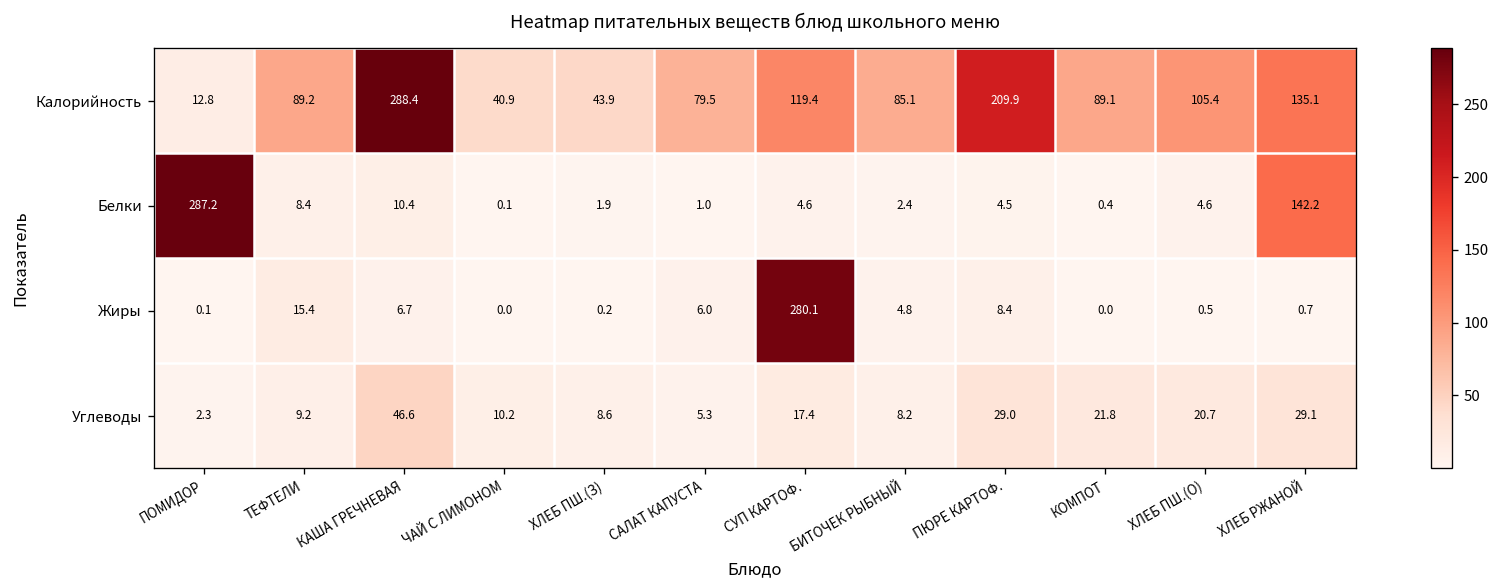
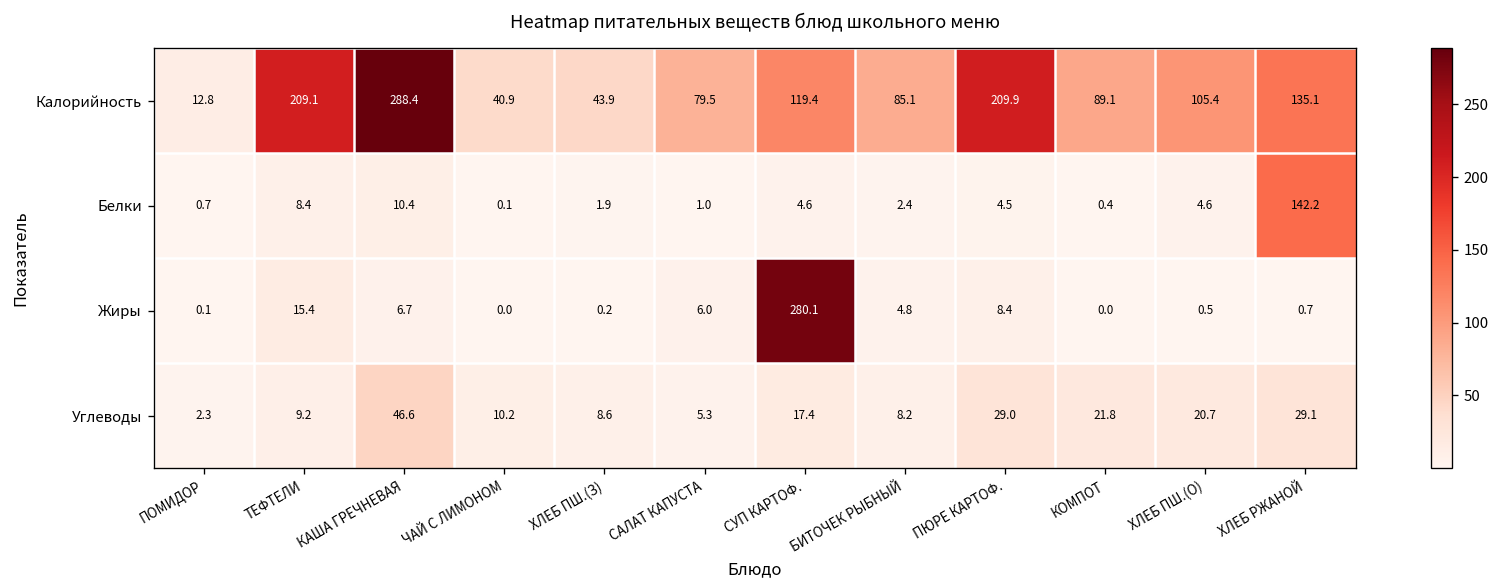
  {
    "Калорийность": {
      "ПОМИДОР": 12.8,
-     "ТЕФТЕЛИ": 89.2,
+     "ТЕФТЕЛИ": 209.1,
      "КАША ГРЕЧНЕВАЯ": 288.4,
      "ЧАЙ С ЛИМОНОМ": 40.9,
      "ХЛЕБ ПШ.(З)": 43.9,
      "САЛАТ КАПУСТА": 79.5,
      "СУП КАРТОФ.": 119.4,
      "БИТОЧЕК РЫБНЫЙ": 85.1,
      "ПЮРЕ КАРТОФ.": 209.9,
      "КОМПОТ": 89.1,
      "ХЛЕБ ПШ.(О)": 105.4,
      "ХЛЕБ РЖАНОЙ": 135.1
    },
    "Белки": {
-     "ПОМИДОР": 287.2,
+     "ПОМИДОР": 0.7,
      "ТЕФТЕЛИ": 8.4,
      "КАША ГРЕЧНЕВАЯ": 10.4,
      "ЧАЙ С ЛИМОНОМ": 0.1,
      "ХЛЕБ ПШ.(З)": 1.9,
      "САЛАТ КАПУСТА": 1.0,
      "СУП КАРТОФ.": 4.6,
      "БИТОЧЕК РЫБНЫЙ": 2.4,
      "ПЮРЕ КАРТОФ.": 4.5,
      "КОМПОТ": 0.4,
      "ХЛЕБ ПШ.(О)": 4.6,
      "ХЛЕБ РЖАНОЙ": 142.2
    },
    "Жиры": {
      "ПОМИДОР": 0.1,
      "ТЕФТЕЛИ": 15.4,
      "КАША ГРЕЧНЕВАЯ": 6.7,
      "ЧАЙ С ЛИМОНОМ": 0.0,
      "ХЛЕБ ПШ.(З)": 0.2,
      "САЛАТ КАПУСТА": 6.0,
      "СУП КАРТОФ.": 280.1,
      "БИТОЧЕК РЫБНЫЙ": 4.8,
      "ПЮРЕ КАРТОФ.": 8.4,
      "КОМПОТ": 0.0,
      "ХЛЕБ ПШ.(О)": 0.5,
      "ХЛЕБ РЖАНОЙ": 0.7
    },
    "Углеводы": {
      "ПОМИДОР": 2.3,
      "ТЕФТЕЛИ": 9.2,
      "КАША ГРЕЧНЕВАЯ": 46.6,
      "ЧАЙ С ЛИМОНОМ": 10.2,
      "ХЛЕБ ПШ.(З)": 8.6,
      "САЛАТ КАПУСТА": 5.3,
      "СУП КАРТОФ.": 17.4,
      "БИТОЧЕК РЫБНЫЙ": 8.2,
      "ПЮРЕ КАРТОФ.": 29.0,
      "КОМПОТ": 21.8,
      "ХЛЕБ ПШ.(О)": 20.7,
      "ХЛЕБ РЖАНОЙ": 29.1
    }
  }
